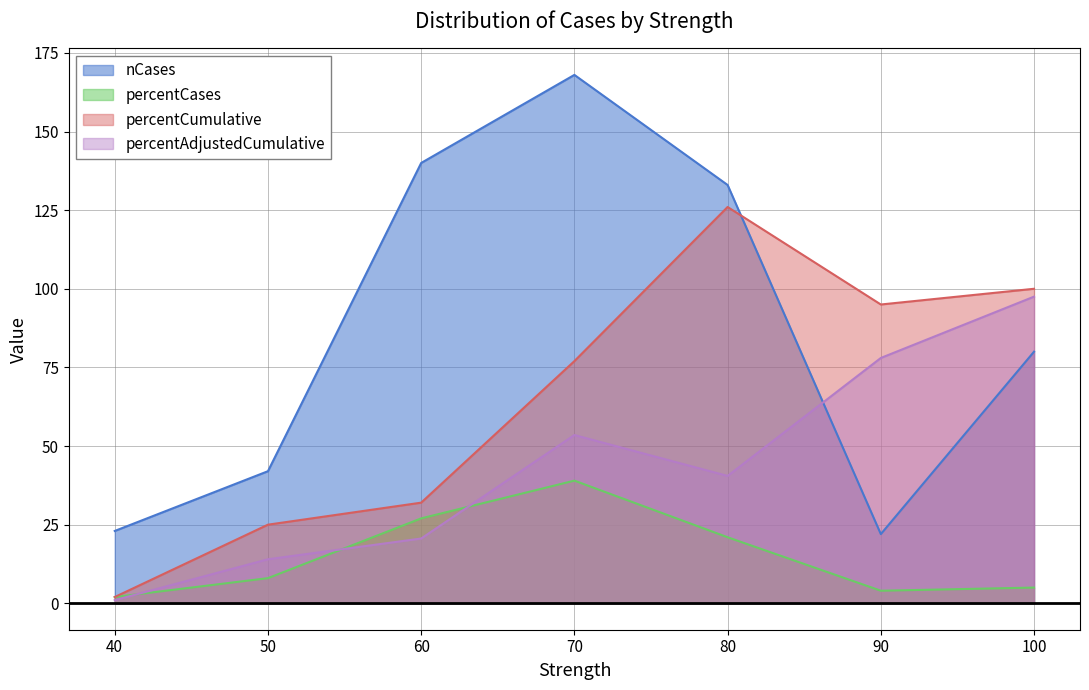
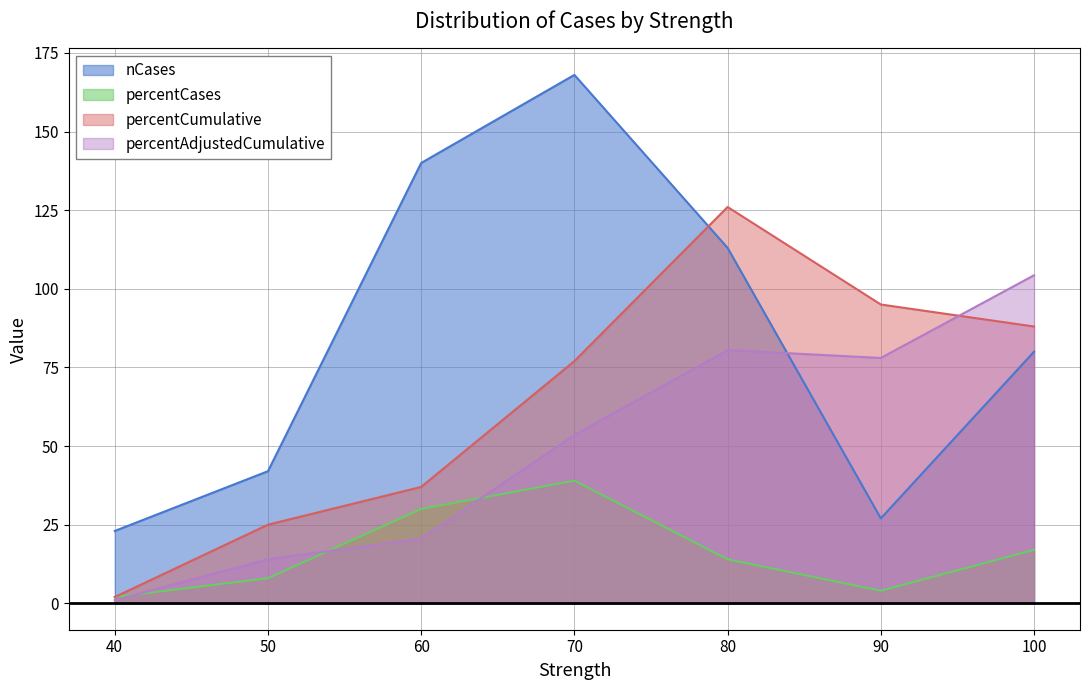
  {
    "nCases": {
      "40": 23,
      "50": 42,
      "60": 140,
      "70": 168,
-     "80": 133,
-     "90": 22,
+     "80": 113,
+     "90": 27,
      "100": 80
    },
    "percentCases": {
      "50": 8,
-     "60": 27,
+     "60": 30,
      "70": 39,
-     "80": 21,
+     "80": 14,
      "90": 4,
-     "100": 5
+     "100": 17
    },
    "percentCumulative": {
      "50": 25,
-     "60": 32,
+     "60": 37,
      "70": 77,
      "80": 126,
      "90": 95,
-     "100": 100
+     "100": 88
    },
    "percentAdjustedCumulative": {
      "40": 1,
      "50": 14,
      "60": 21,
      "70": 54,
-     "80": 41,
+     "80": 81,
      "90": 78,
-     "100": 98
+     "100": 104
    }
  }
